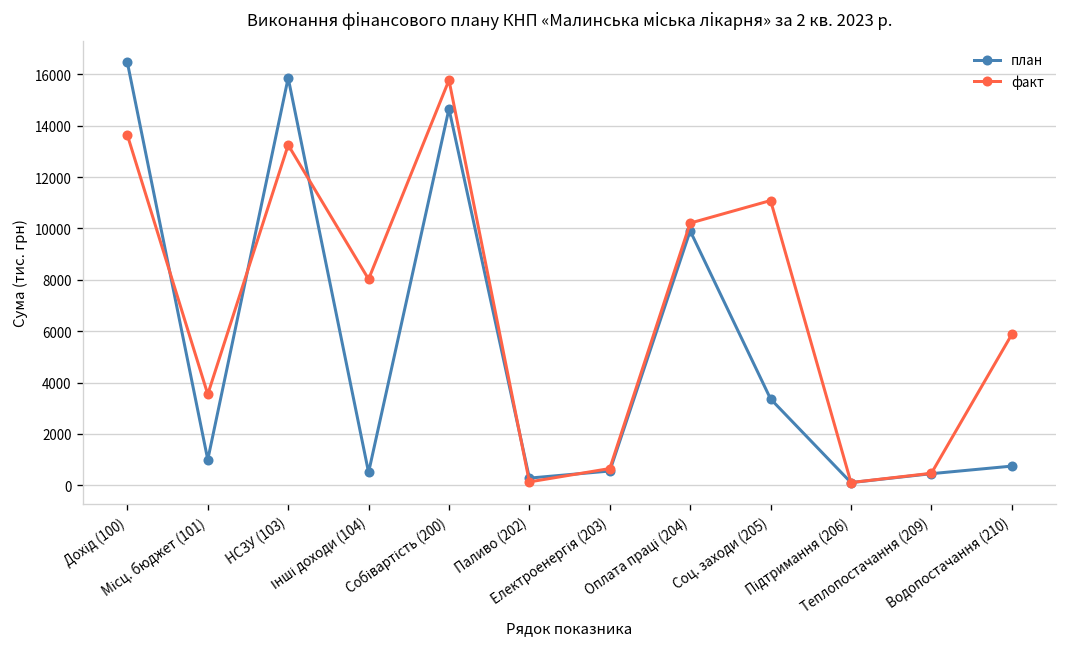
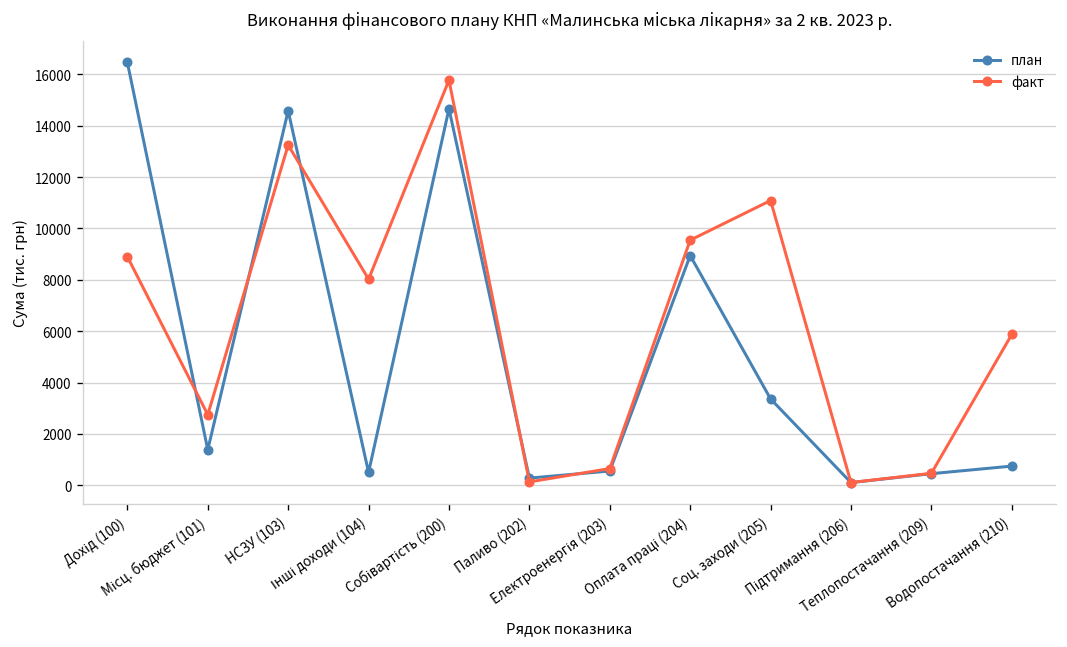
  {
    "план": {
      "Дохід (100)": 16500,
-     "Місц. бюджет (101)": 1000,
-     "НСЗУ (103)": 15900,
+     "Місц. бюджет (101)": 1400,
+     "НСЗУ (103)": 14600,
      "Інші доходи (104)": 500,
      "Собівартість (200)": 14700,
      "Паливо (202)": 300,
-     "Оплата праці (204)": 9900,
+     "Оплата праці (204)": 8900,
      "Соц. заходи (205)": 3400,
      "Водопостачання (210)": 700
    },
    "факт": {
-     "Дохід (100)": 13600,
-     "Місц. бюджет (101)": 3500,
+     "Дохід (100)": 8900,
+     "Місц. бюджет (101)": 2700,
      "НСЗУ (103)": 13300,
      "Інші доходи (104)": 8000,
      "Собівартість (200)": 15800,
      "Паливо (202)": 100,
-     "Оплата праці (204)": 10200,
+     "Оплата праці (204)": 9500,
      "Соц. заходи (205)": 11100,
      "Водопостачання (210)": 5900
    }
  }
